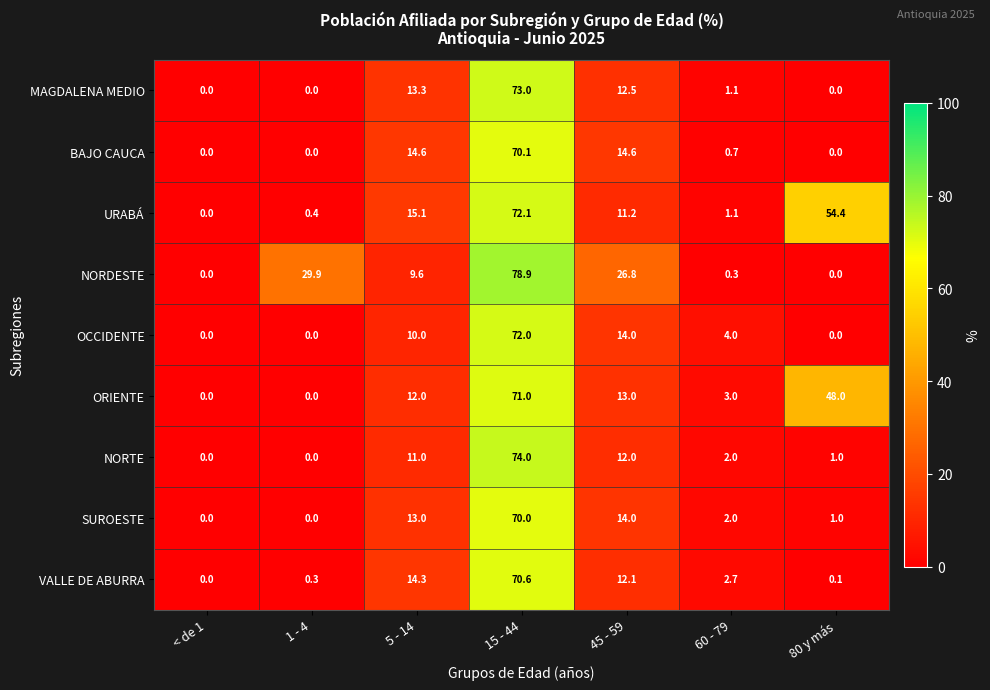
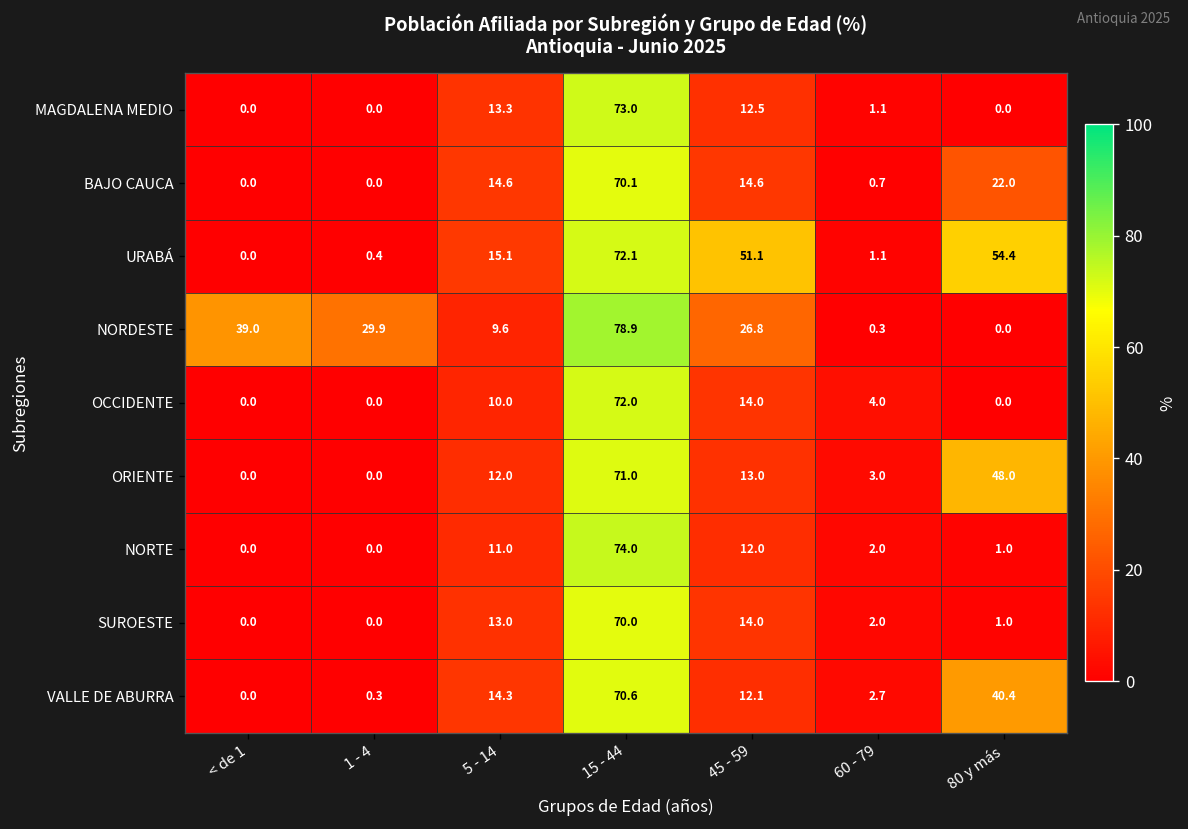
  {
    "MAGDALENA MEDIO": {
      "< de 1": 0.0,
      "1 - 4": 0.0,
      "5 - 14": 13.3,
      "15 - 44": 73.0,
      "45 - 59": 12.5,
      "60 - 79": 1.1,
      "80 y más": 0.0
    },
    "BAJO CAUCA": {
      "< de 1": 0.0,
      "1 - 4": 0.0,
      "5 - 14": 14.6,
      "15 - 44": 70.1,
      "45 - 59": 14.6,
      "60 - 79": 0.7,
-     "80 y más": 0.0
+     "80 y más": 22.0
    },
    "URABÁ": {
      "< de 1": 0.0,
      "1 - 4": 0.4,
      "5 - 14": 15.1,
      "15 - 44": 72.1,
-     "45 - 59": 11.2,
+     "45 - 59": 51.1,
      "60 - 79": 1.1,
      "80 y más": 54.4
    },
    "NORDESTE": {
-     "< de 1": 0.0,
+     "< de 1": 39.0,
      "1 - 4": 29.9,
      "5 - 14": 9.6,
      "15 - 44": 78.9,
      "45 - 59": 26.8,
      "60 - 79": 0.3,
      "80 y más": 0.0
    },
    "OCCIDENTE": {
      "< de 1": 0.0,
      "1 - 4": 0.0,
      "5 - 14": 10.0,
      "15 - 44": 72.0,
      "45 - 59": 14.0,
      "60 - 79": 4.0,
      "80 y más": 0.0
    },
    "ORIENTE": {
      "< de 1": 0.0,
      "1 - 4": 0.0,
      "5 - 14": 12.0,
      "15 - 44": 71.0,
      "45 - 59": 13.0,
      "60 - 79": 3.0,
      "80 y más": 48.0
    },
    "NORTE": {
      "< de 1": 0.0,
      "1 - 4": 0.0,
      "5 - 14": 11.0,
      "15 - 44": 74.0,
      "45 - 59": 12.0,
      "60 - 79": 2.0,
      "80 y más": 1.0
    },
    "SUROESTE": {
      "< de 1": 0.0,
      "1 - 4": 0.0,
      "5 - 14": 13.0,
      "15 - 44": 70.0,
      "45 - 59": 14.0,
      "60 - 79": 2.0,
      "80 y más": 1.0
    },
    "VALLE DE ABURRA": {
      "< de 1": 0.0,
      "1 - 4": 0.3,
      "5 - 14": 14.3,
      "15 - 44": 70.6,
      "45 - 59": 12.1,
      "60 - 79": 2.7,
-     "80 y más": 0.1
+     "80 y más": 40.4
    }
  }
